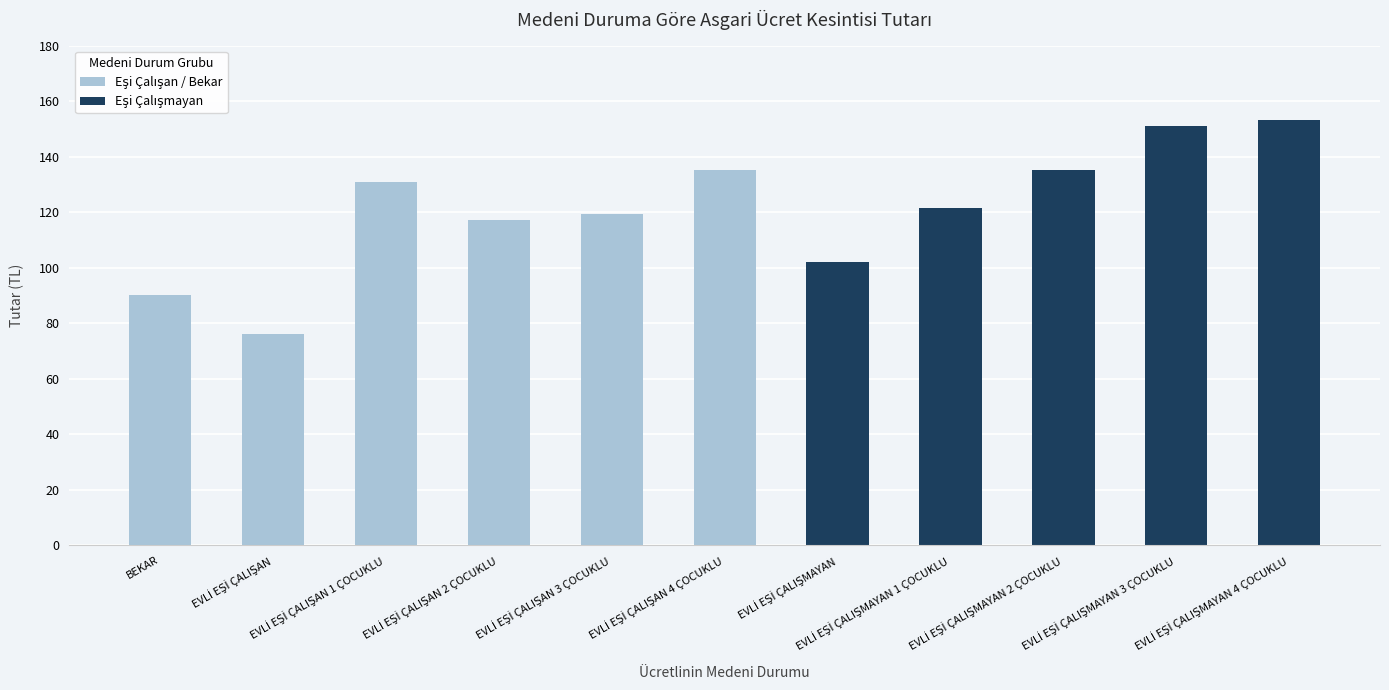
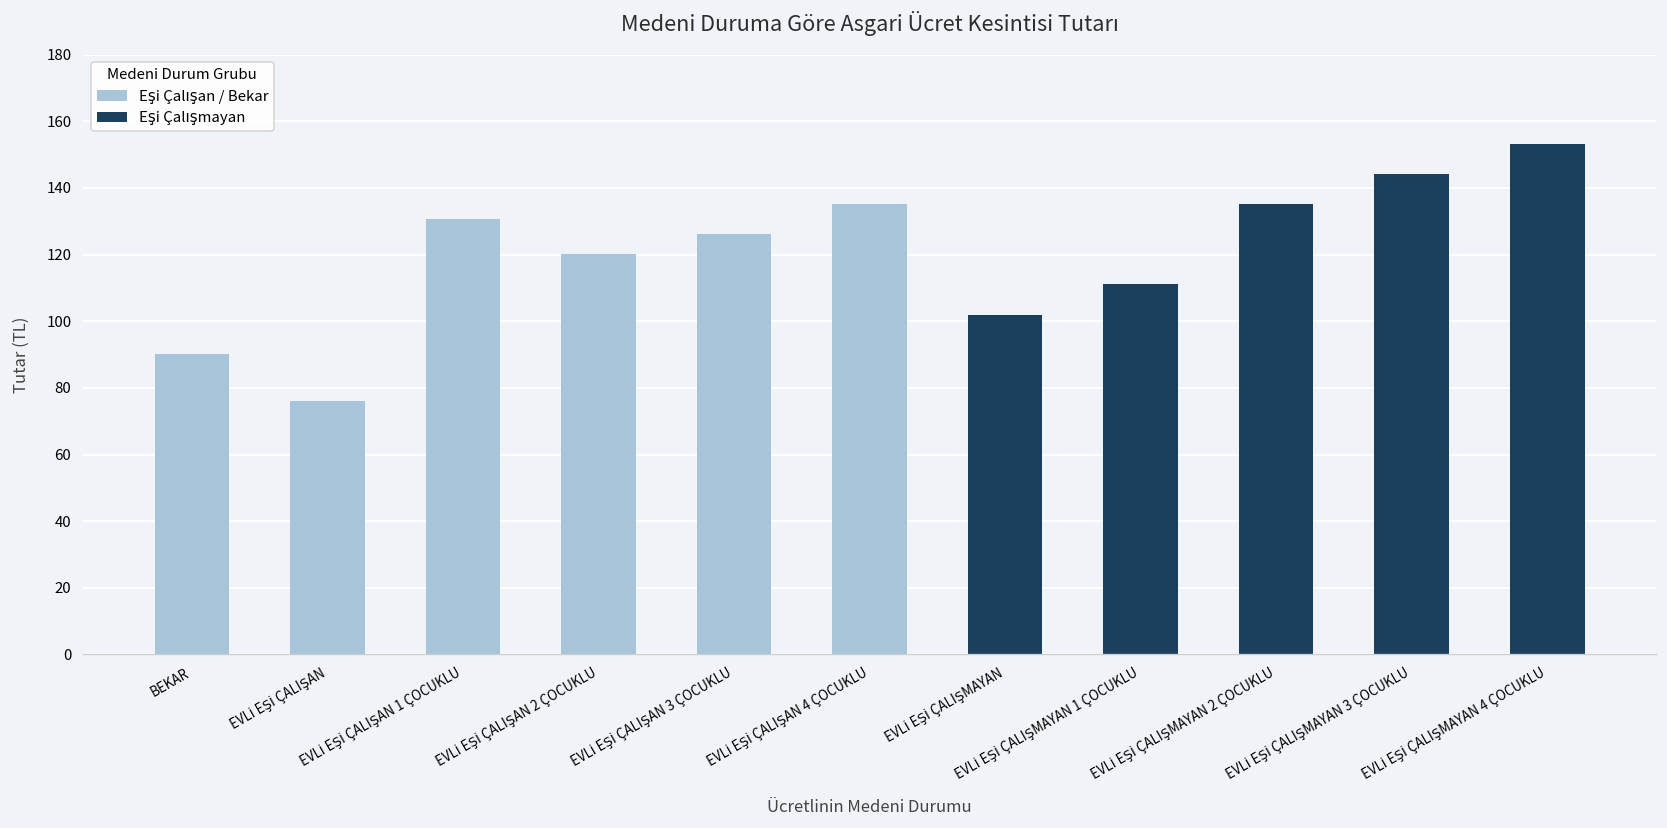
  {
    "BEKAR": 90,
    "EVLİ EŞİ ÇALIŞAN": 76,
    "EVLİ EŞİ ÇALIŞAN 1 ÇOCUKLU": 131,
-   "EVLİ EŞİ ÇALIŞAN 2 ÇOCUKLU": 117,
-   "EVLİ EŞİ ÇALIŞAN 3 ÇOCUKLU": 119,
+   "EVLİ EŞİ ÇALIŞAN 2 ÇOCUKLU": 120,
+   "EVLİ EŞİ ÇALIŞAN 3 ÇOCUKLU": 126,
    "EVLİ EŞİ ÇALIŞAN 4 ÇOCUKLU": 135,
    "EVLİ EŞİ ÇALIŞMAYAN": 102,
-   "EVLİ EŞİ ÇALIŞMAYAN 1 ÇOCUKLU": 122,
+   "EVLİ EŞİ ÇALIŞMAYAN 1 ÇOCUKLU": 111,
    "EVLİ EŞİ ÇALIŞMAYAN 2 ÇOCUKLU": 135,
-   "EVLİ EŞİ ÇALIŞMAYAN 3 ÇOCUKLU": 151,
+   "EVLİ EŞİ ÇALIŞMAYAN 3 ÇOCUKLU": 144,
    "EVLİ EŞİ ÇALIŞMAYAN 4 ÇOCUKLU": 153
  }
